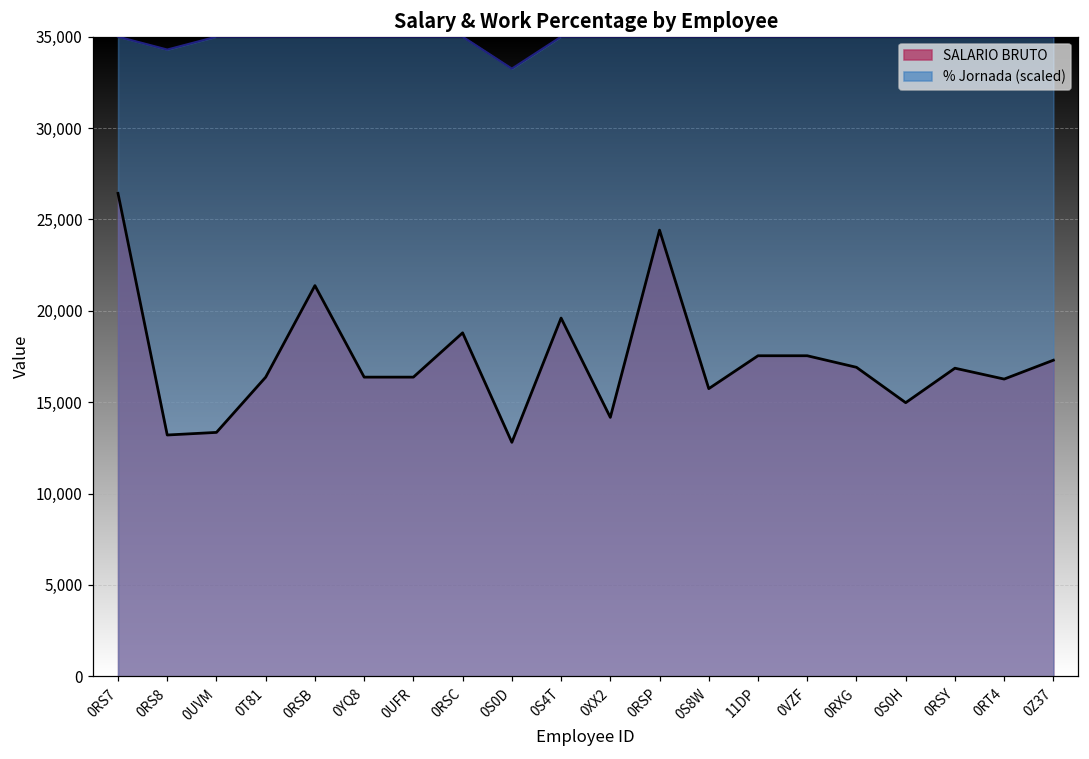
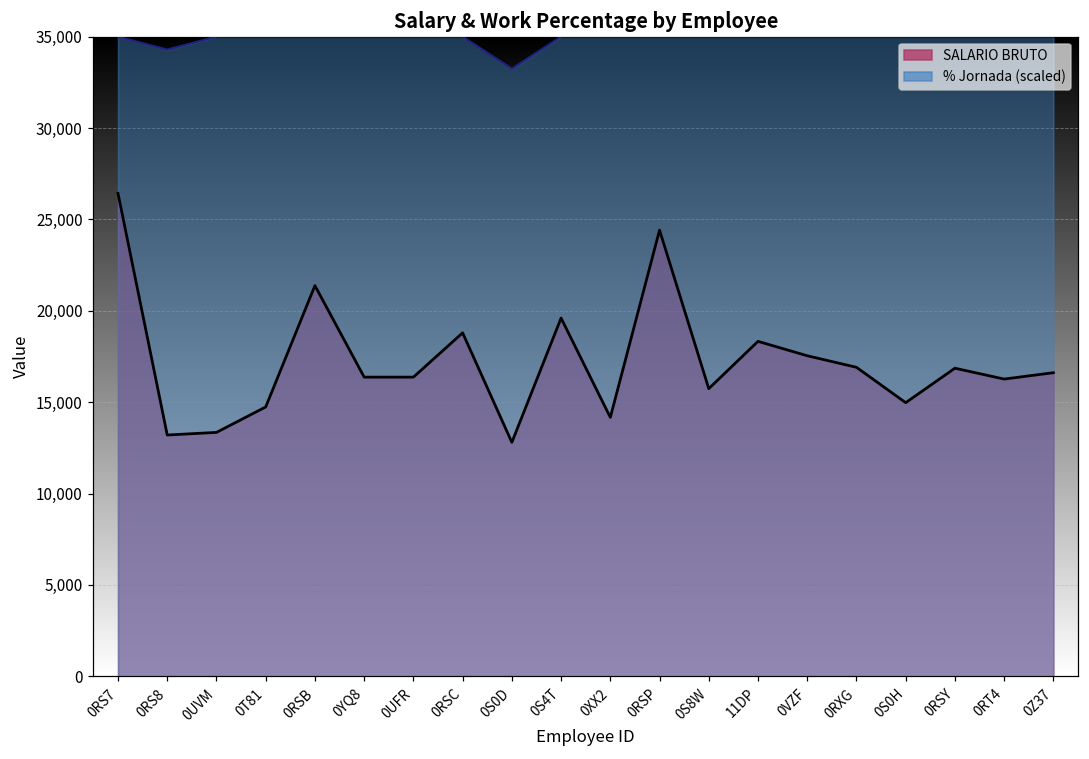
  {
    "SALARIO BRUTO": {
      "0RS7": "26,400",
      "0RS8": "13,200",
      "0UVM": "13,300",
-     "0T81": "16,400",
+     "0T81": "14,700",
      "0RSB": "21,400",
      "0YQ8": "16,400",
      "0UFR": "16,400",
      "0RSC": "18,800",
      "0S0D": "12,800",
      "0S4T": "19,600",
      "0XX2": "14,200",
      "0RSP": "24,400",
      "0S8W": "15,700",
-     "11DP": "17,500",
+     "11DP": "18,300",
      "0VZF": "17,500",
      "0RXG": "16,900",
      "0S0H": "15,000",
      "0RSY": "16,900",
      "0RT4": "16,300",
-     "0Z37": "17,300"
+     "0Z37": "16,600"
    },
    "% Jornada (scaled)": {
      "0RS7": "35,000",
      "0RS8": "34,300",
      "0UVM": "35,000",
      "0T81": "35,000",
      "0RSB": "35,000",
      "0YQ8": "35,000",
      "0UFR": "35,000",
      "0RSC": "35,000",
      "0S0D": "33,300",
      "0S4T": "35,000",
      "0XX2": "35,000",
      "0RSP": "35,000",
      "0S8W": "35,000",
      "11DP": "35,000",
      "0VZF": "35,000",
      "0RXG": "35,000",
      "0S0H": "35,000",
      "0RSY": "35,000",
      "0RT4": "35,000",
      "0Z37": "35,000"
    }
  }
